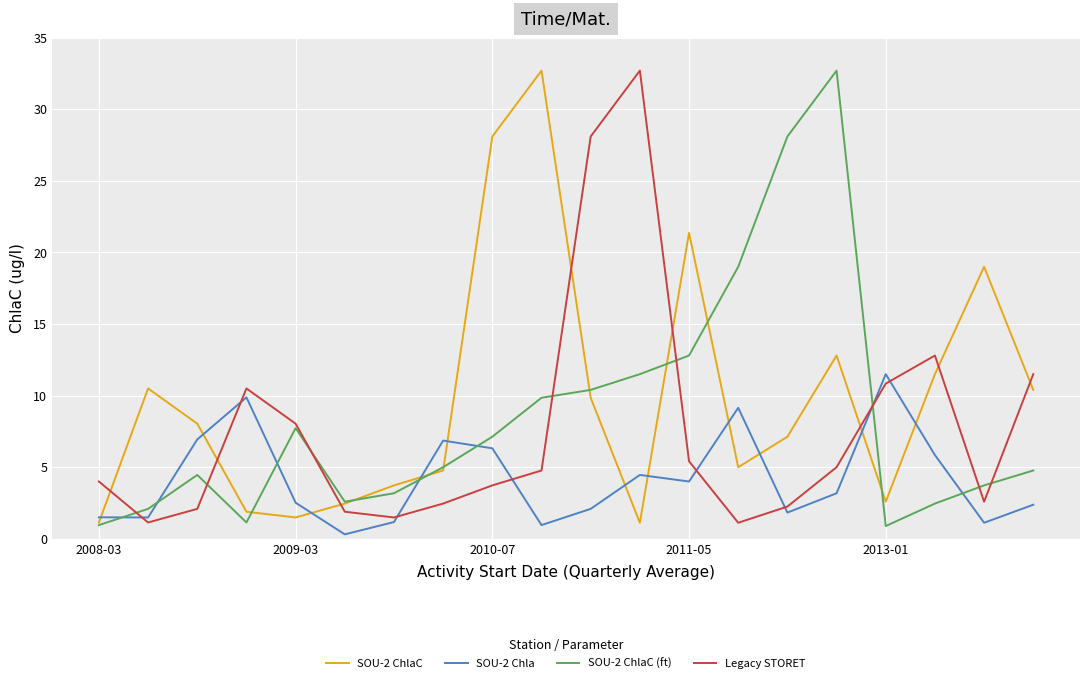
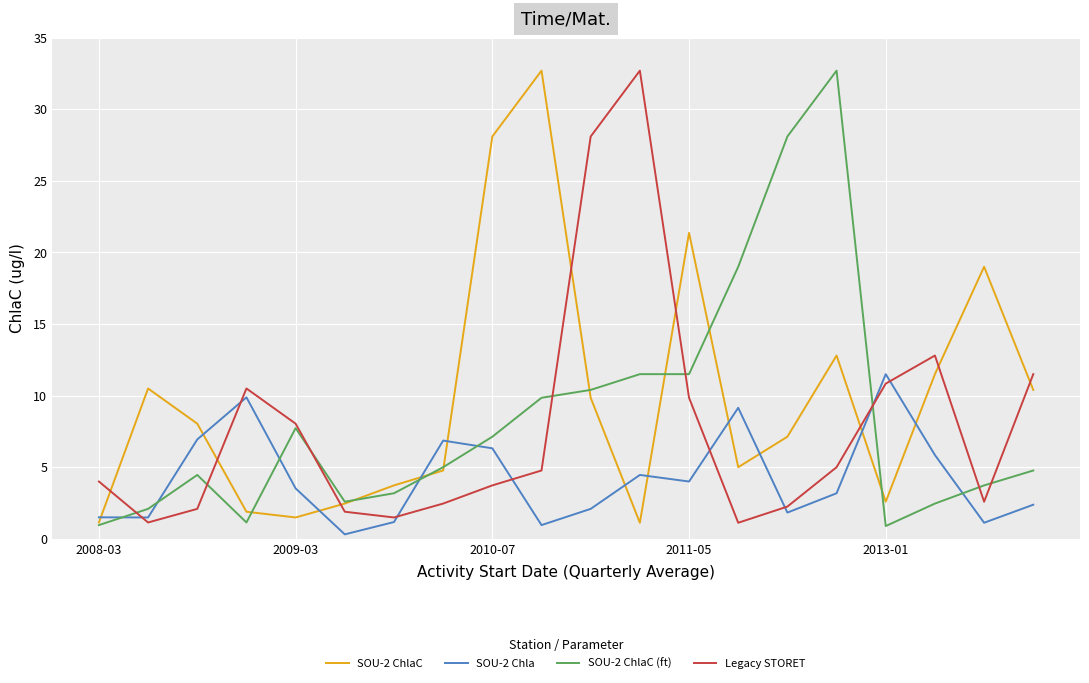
  {
    "SOU-2 ChlaC": {
      "2008-03": 1.1,
      "2009-03": 1.5,
      "2010-07": 28.1,
      "2011-05": 21.4,
      "2013-01": 2.6
    },
    "SOU-2 Chla": {
      "2008-03": 1.5,
-     "2009-03": 2.5,
+     "2009-03": 3.5,
      "2010-07": 6.3,
      "2011-05": 4.0,
      "2013-01": 11.5
    },
    "SOU-2 ChlaC (ft)": {
      "2008-03": 1.0,
      "2009-03": 7.7,
      "2010-07": 7.1,
-     "2011-05": 12.8,
+     "2011-05": 11.5,
      "2013-01": 0.9
    },
    "Legacy STORET": {
      "2008-03": 4.0,
      "2009-03": 8.0,
      "2010-07": 3.7,
-     "2011-05": 5.4,
+     "2011-05": 9.9,
      "2013-01": 10.8
    }
  }
